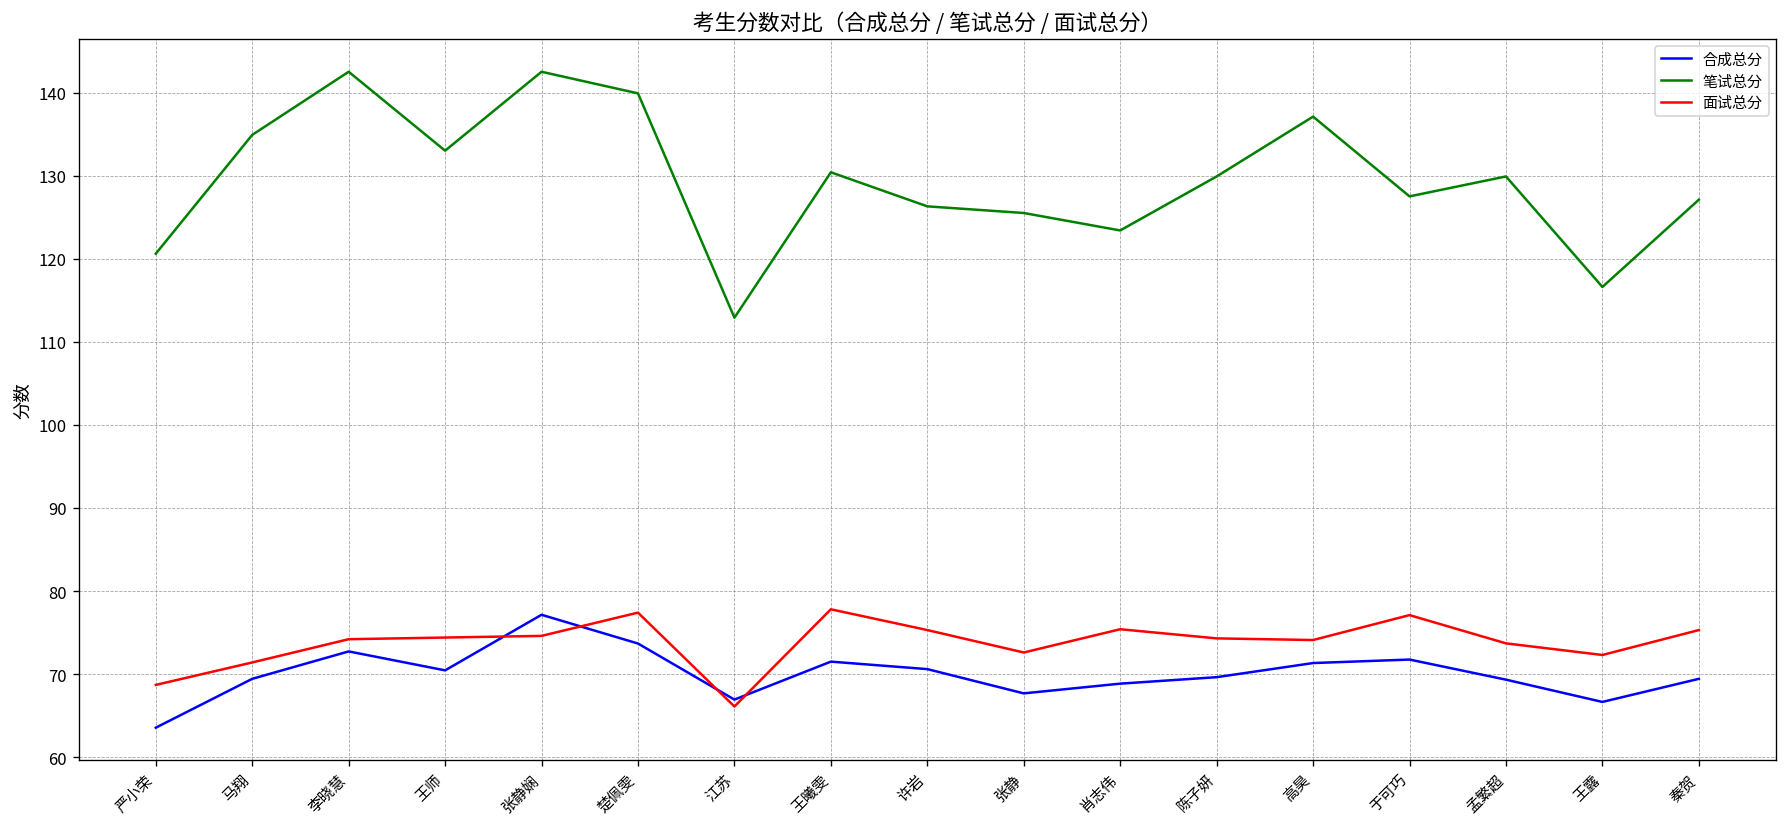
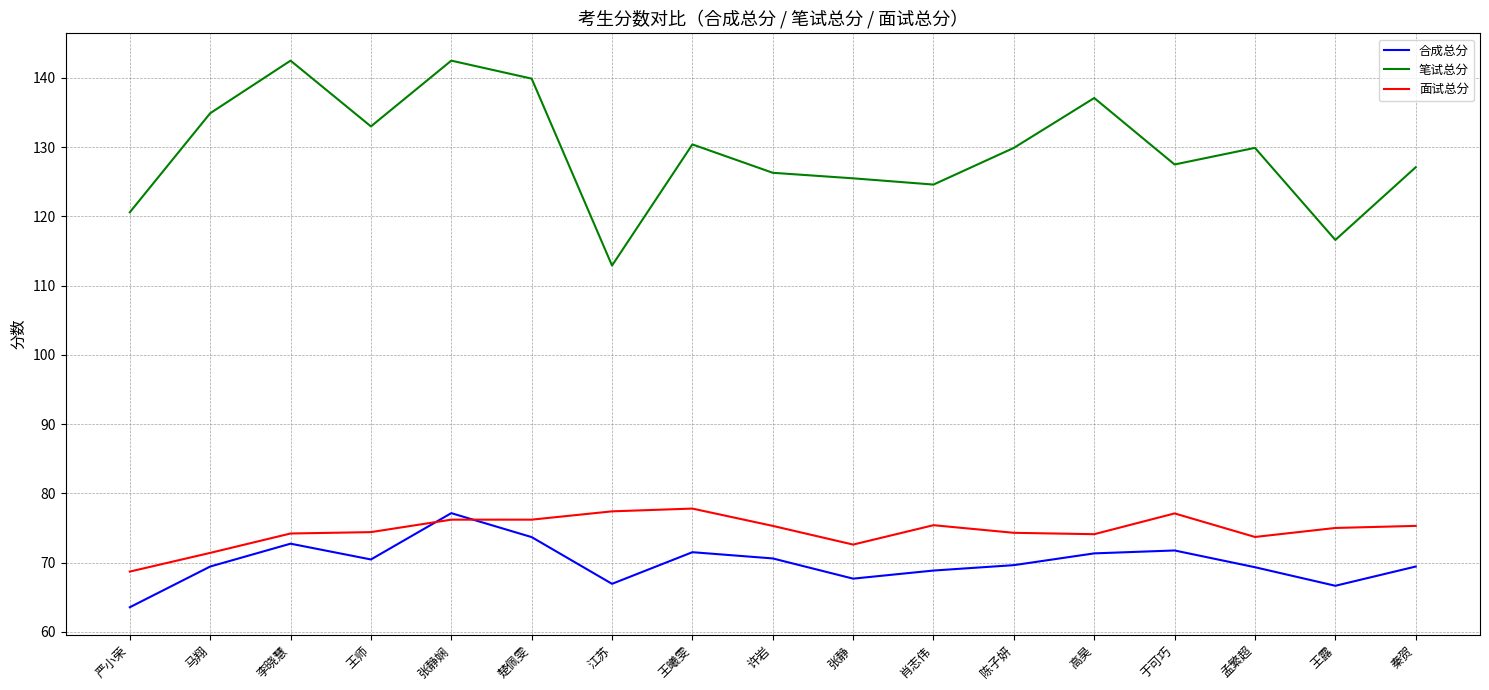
  {
    "合成总分": {
      "严小荣": 64,
      "马翔": 69,
      "李晓慧": 73,
      "王师": 70,
      "张静娴": 77,
      "楚佩雯": 74,
      "江苏": 67,
      "王曦雯": 72,
      "许岩": 71,
      "张静": 68,
      "肖志伟": 69,
      "陈子妍": 70,
      "高昊": 71,
      "于可巧": 72,
      "孟繁超": 69,
      "王露": 67,
      "秦贺": 69
    },
    "笔试总分": {
      "严小荣": 121,
      "马翔": 135,
      "李晓慧": 143,
      "王师": 133,
      "张静娴": 143,
      "楚佩雯": 140,
      "江苏": 113,
      "王曦雯": 130,
      "许岩": 126,
      "张静": 126,
-     "肖志伟": 123,
+     "肖志伟": 125,
      "陈子妍": 130,
      "高昊": 137,
      "于可巧": 128,
      "孟繁超": 130,
      "王露": 117,
      "秦贺": 127
    },
    "面试总分": {
      "严小荣": 69,
      "马翔": 71,
      "李晓慧": 74,
      "王师": 74,
-     "张静娴": 75,
-     "楚佩雯": 77,
-     "江苏": 66,
+     "张静娴": 76,
+     "楚佩雯": 76,
+     "江苏": 77,
      "王曦雯": 78,
      "许岩": 75,
      "张静": 73,
      "肖志伟": 75,
      "陈子妍": 74,
      "高昊": 74,
      "于可巧": 77,
      "孟繁超": 74,
-     "王露": 72,
+     "王露": 75,
      "秦贺": 75
    }
  }
